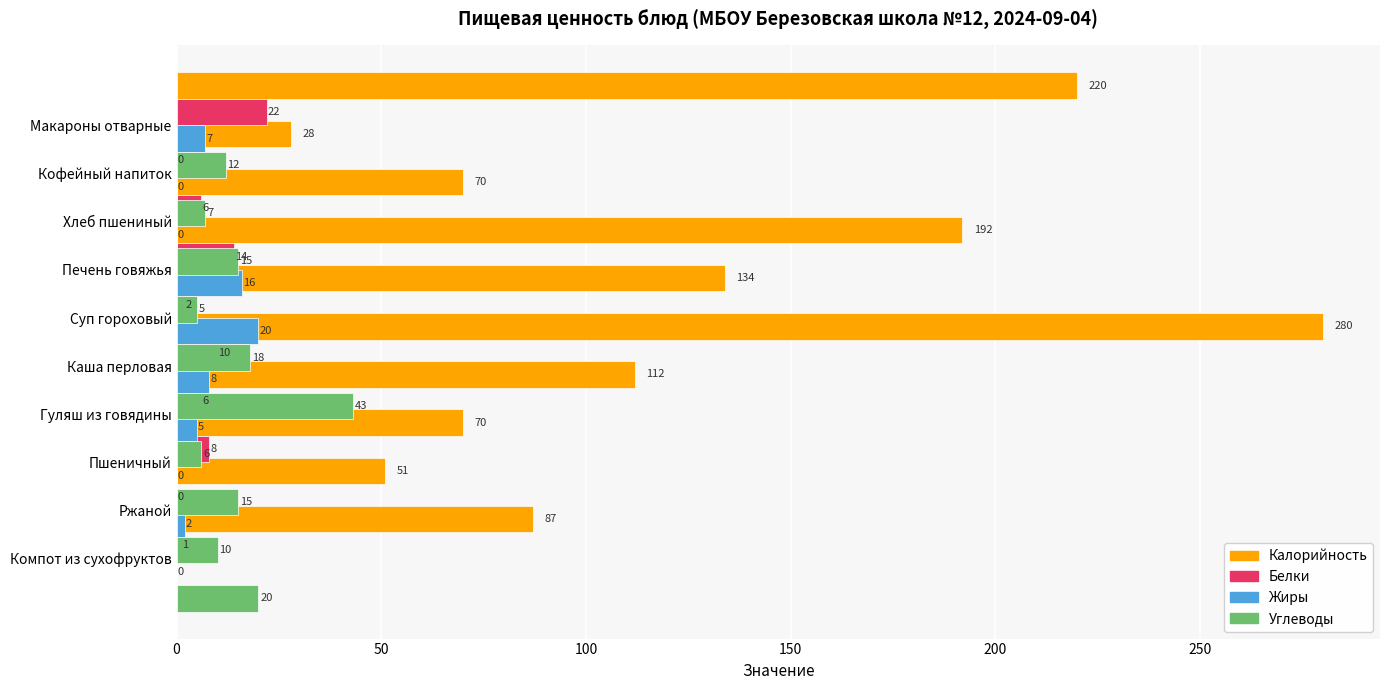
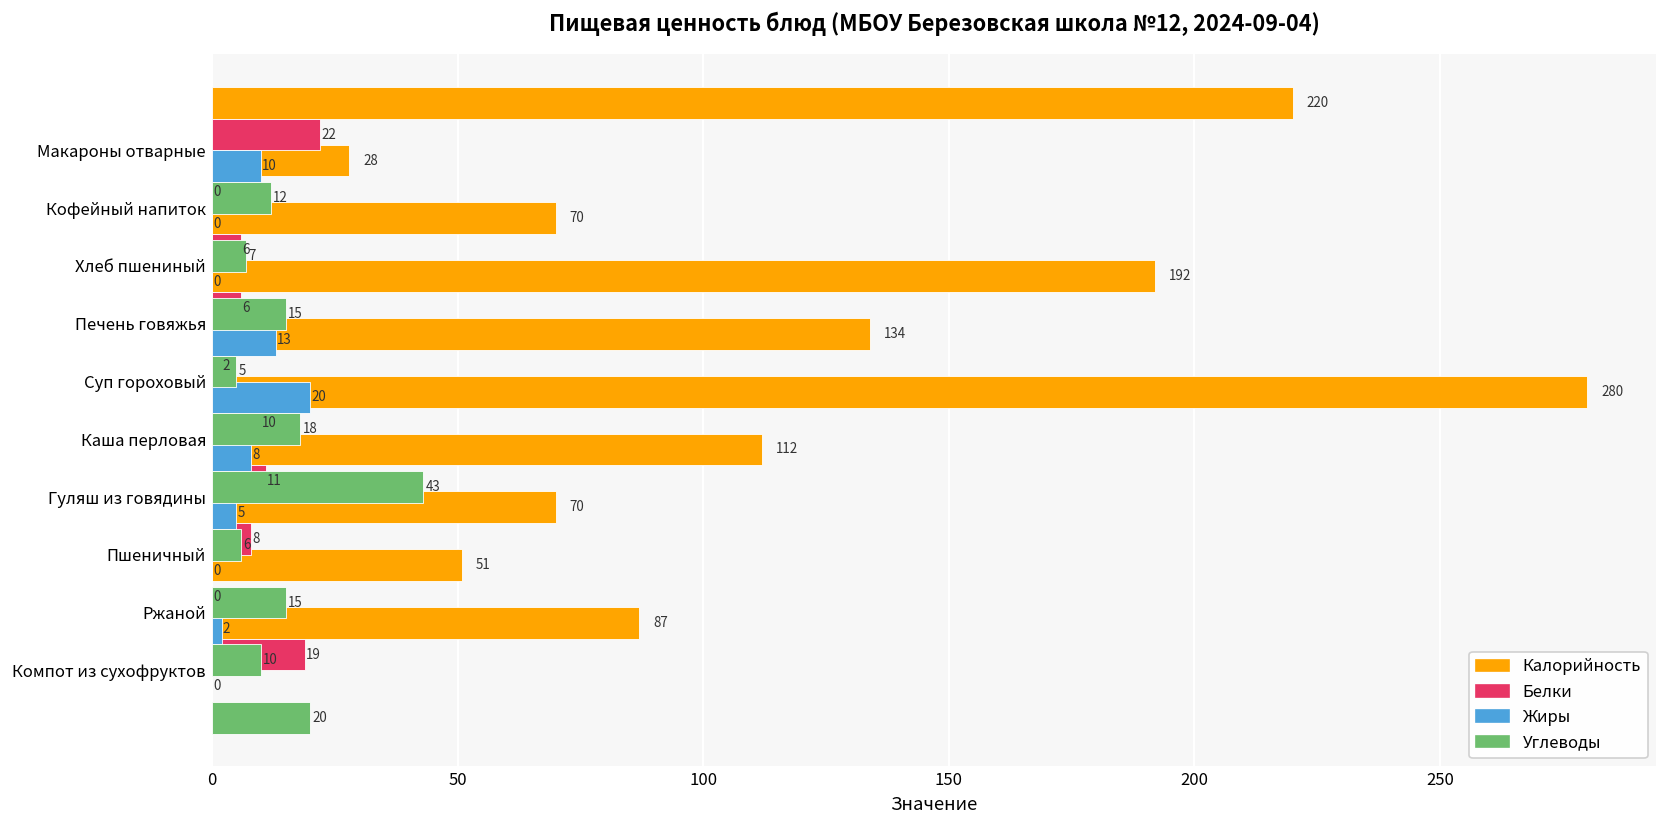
  {
    "Белки": {
      "Макароны отварные": 22,
      "Кофейный напиток": 0,
-     "Печень говяжья": 14,
-     "Гуляш из говядины": 6,
+     "Печень говяжья": 6,
+     "Гуляш из говядины": 11,
      "Пшеничный": 8,
      "Ржаной": 0,
-     "Компот из сухофруктов": 1
+     "Компот из сухофруктов": 19
    },
    "Жиры": {
-     "Макароны отварные": 7,
+     "Макароны отварные": 10,
      "Кофейный напиток": 0,
      "Хлеб пшениный": 0,
-     "Печень говяжья": 16,
+     "Печень говяжья": 13,
      "Пшеничный": 0,
      "Компот из сухофруктов": 0
    }
  }
